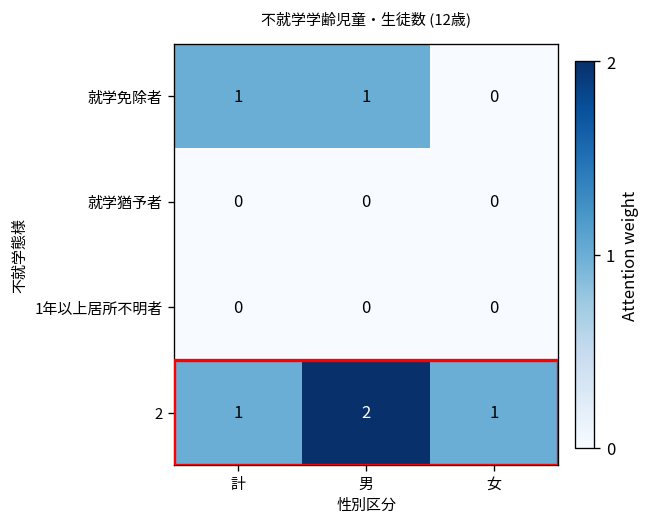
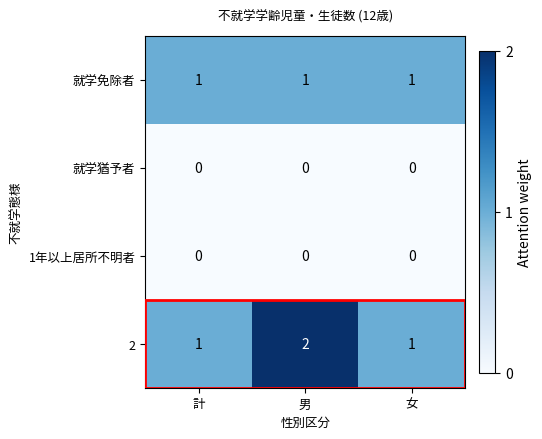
  {
    "就学免除者": {
      "計": 1,
      "男": 1,
-     "女": 0
+     "女": 1
    },
    "就学猶予者": {
      "計": 0,
      "男": 0,
      "女": 0
    },
    "1年以上居所不明者": {
      "計": 0,
      "男": 0,
      "女": 0
    },
    "2": {
      "計": 1,
      "男": 2,
      "女": 1
    }
  }
